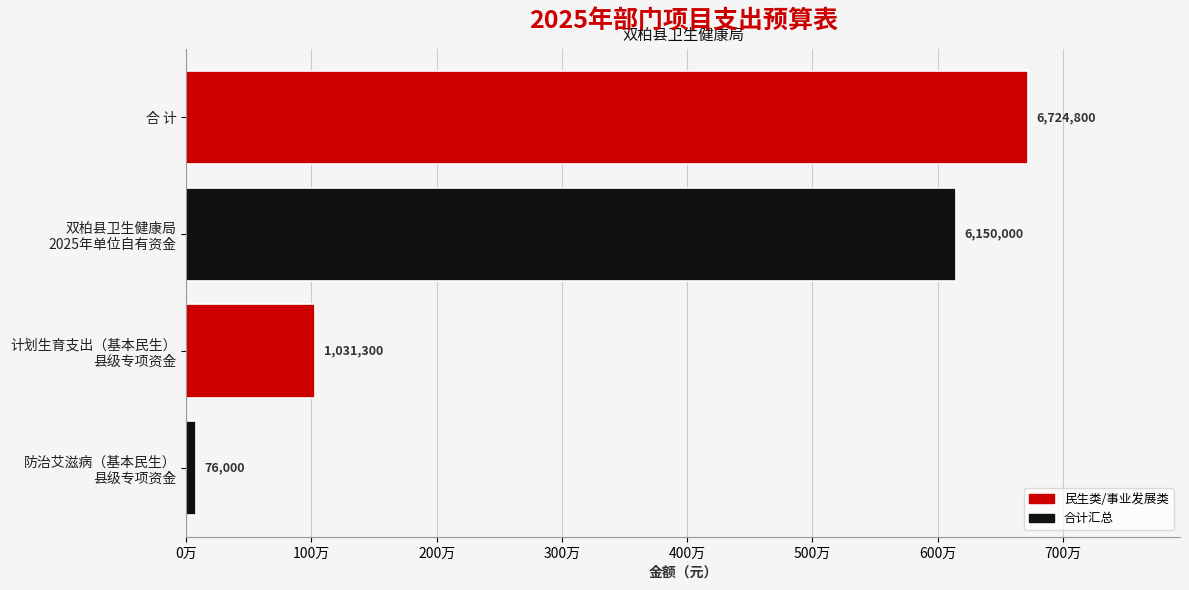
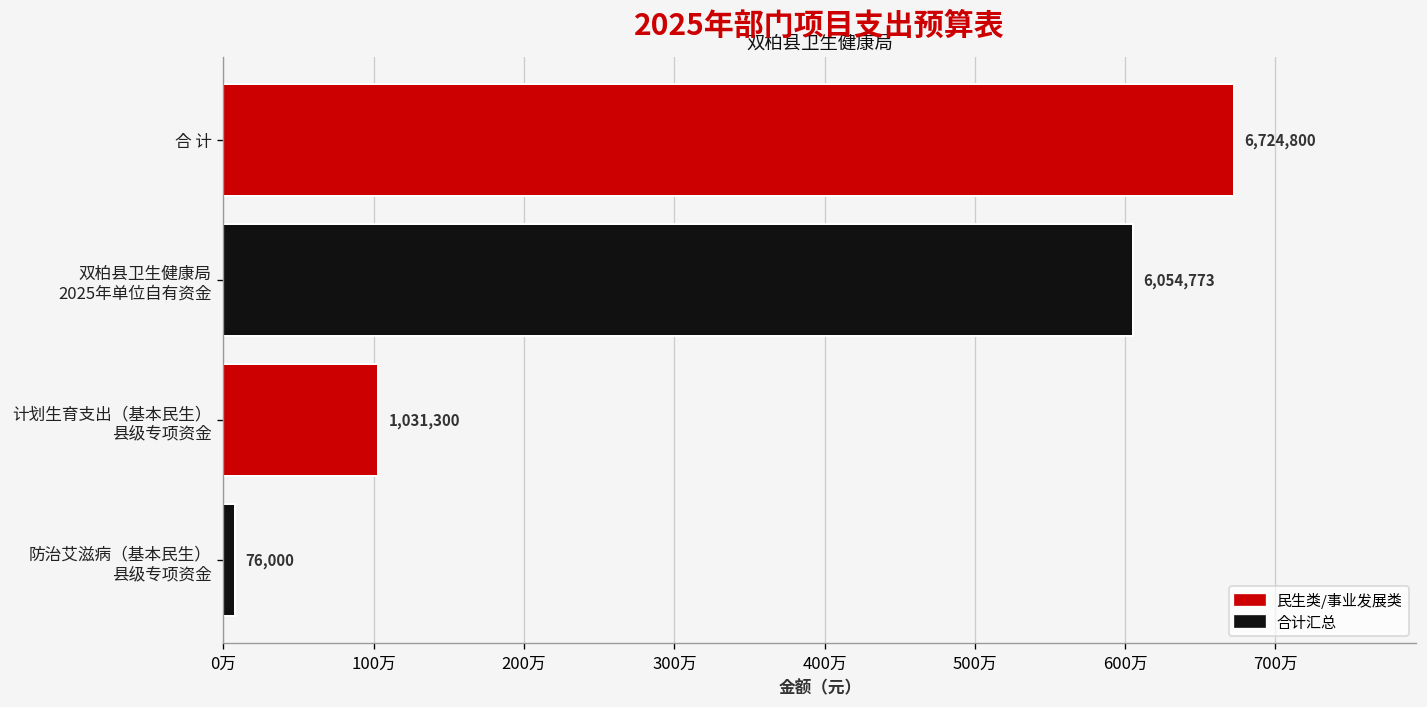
  {
    "合 计": "6,724,800",
-   "双柏县卫生健康局 2025年单位自有资金": "6,150,000",
+   "双柏县卫生健康局 2025年单位自有资金": "6,054,773",
    "计划生育支出（基本民生） 县级专项资金": "1,031,300",
    "防治艾滋病（基本民生） 县级专项资金": "76,000"
  }
